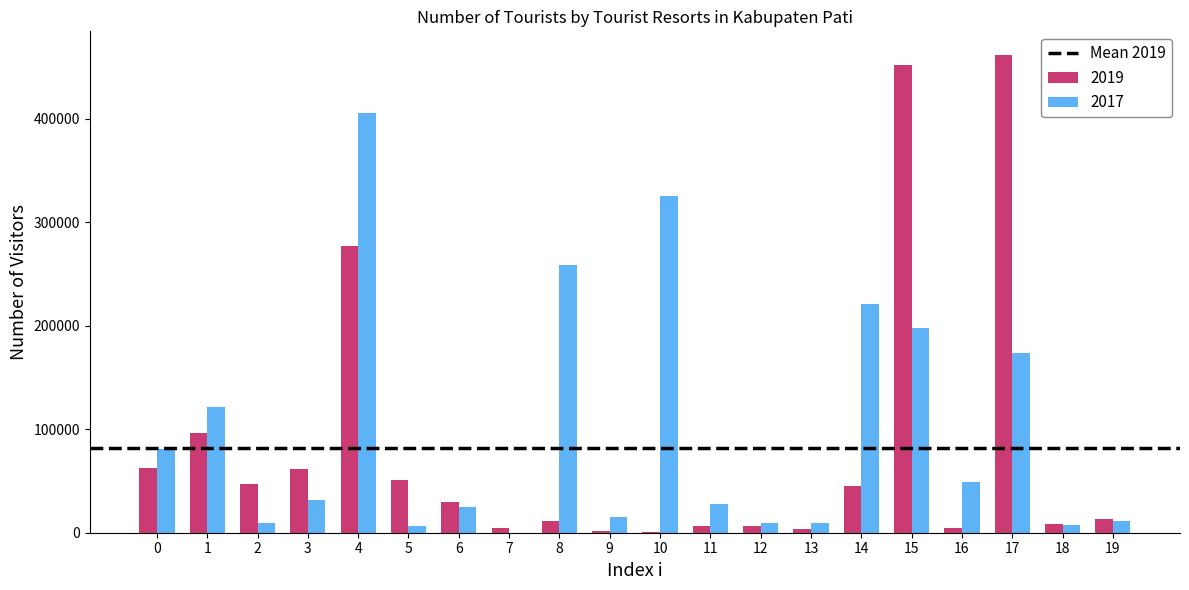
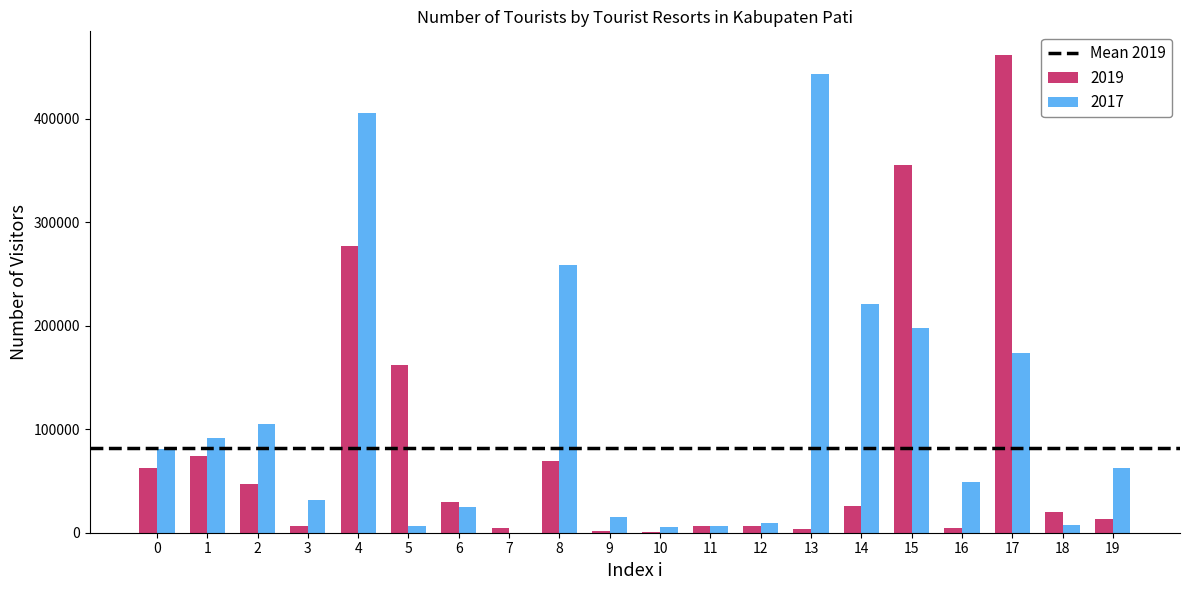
  {
    "2019": {
      "0": 63000,
-     "1": 96000,
+     "1": 74000,
      "2": 47000,
-     "3": 61000,
+     "3": 6000,
      "4": 277000,
-     "5": 51000,
+     "5": 162000,
      "6": 29000,
      "7": 4000,
-     "8": 11000,
+     "8": 69000,
      "11": 7000,
      "12": 6000,
      "13": 4000,
-     "14": 45000,
-     "15": 452000,
+     "14": 26000,
+     "15": 355000,
      "16": 4000,
      "17": 461000,
-     "18": 8000,
+     "18": 20000,
      "19": 13000
    },
    "2017": {
      "0": 81000,
-     "1": 121000,
-     "2": 10000,
+     "1": 91000,
+     "2": 105000,
      "3": 32000,
      "4": 405000,
      "5": 7000,
      "6": 25000,
      "7": 0,
      "8": 259000,
      "9": 15000,
-     "10": 325000,
-     "11": 27000,
+     "10": 6000,
+     "11": 6000,
      "12": 10000,
-     "13": 10000,
+     "13": 443000,
      "14": 221000,
      "15": 198000,
      "16": 49000,
      "17": 173000,
      "18": 8000,
-     "19": 11000
+     "19": 63000
    }
  }
